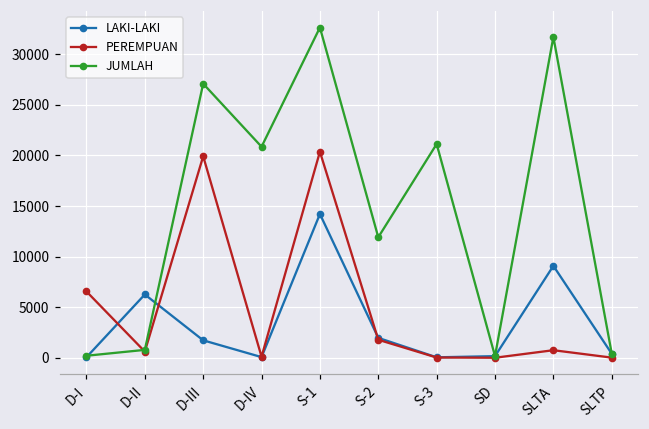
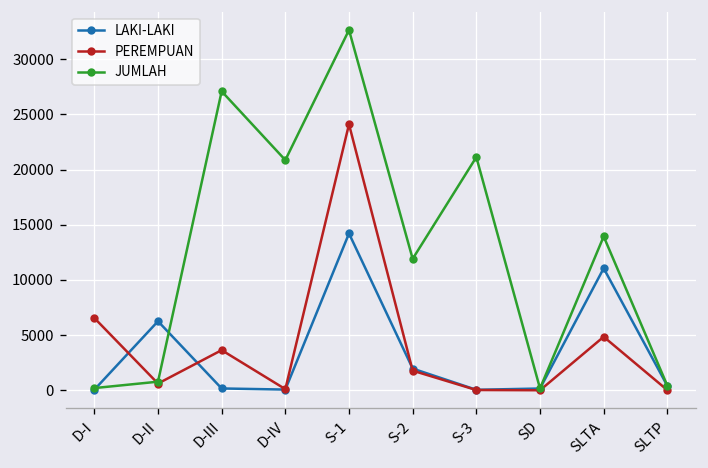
  {
    "LAKI-LAKI": {
      "D-II": 6000,
-     "D-III": 2000,
+     "D-III": 0,
      "S-1": 14000,
-     "SLTA": 9000
+     "SLTA": 11000
    },
    "PEREMPUAN": {
      "D-I": 7000,
-     "D-III": 20000,
-     "S-1": 20000,
-     "SLTA": 1000,
+     "D-III": 4000,
+     "S-1": 24000,
+     "SLTA": 5000,
      "SLTP": 0
    },
    "JUMLAH": {
      "D-III": 27000,
      "D-IV": 21000,
      "S-1": 33000,
      "S-2": 12000,
      "S-3": 21000,
-     "SLTA": 32000
+     "SLTA": 14000
    }
  }
